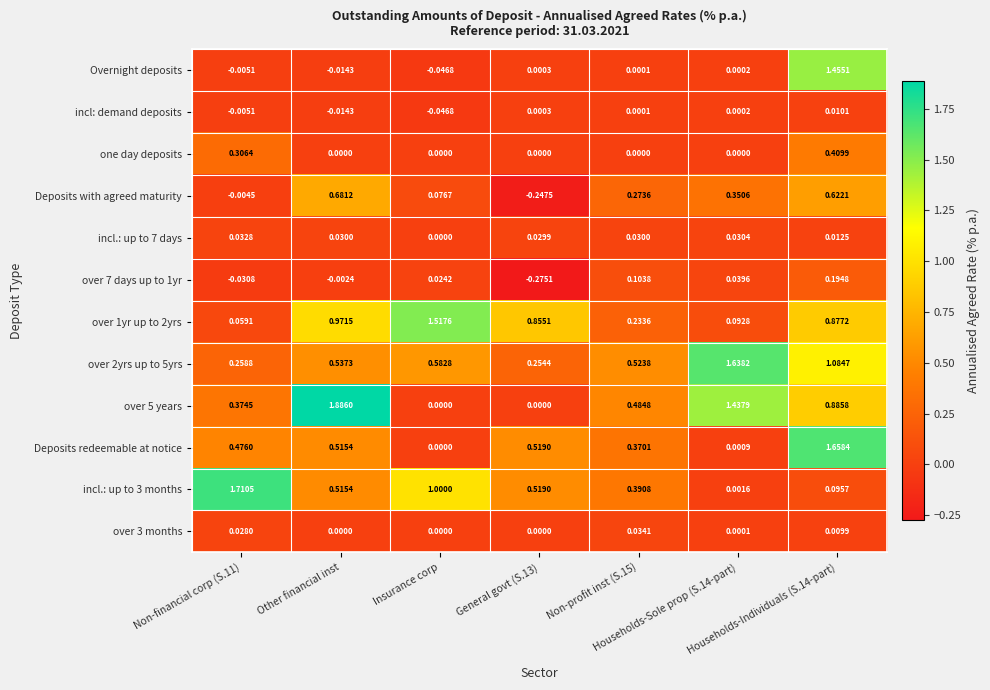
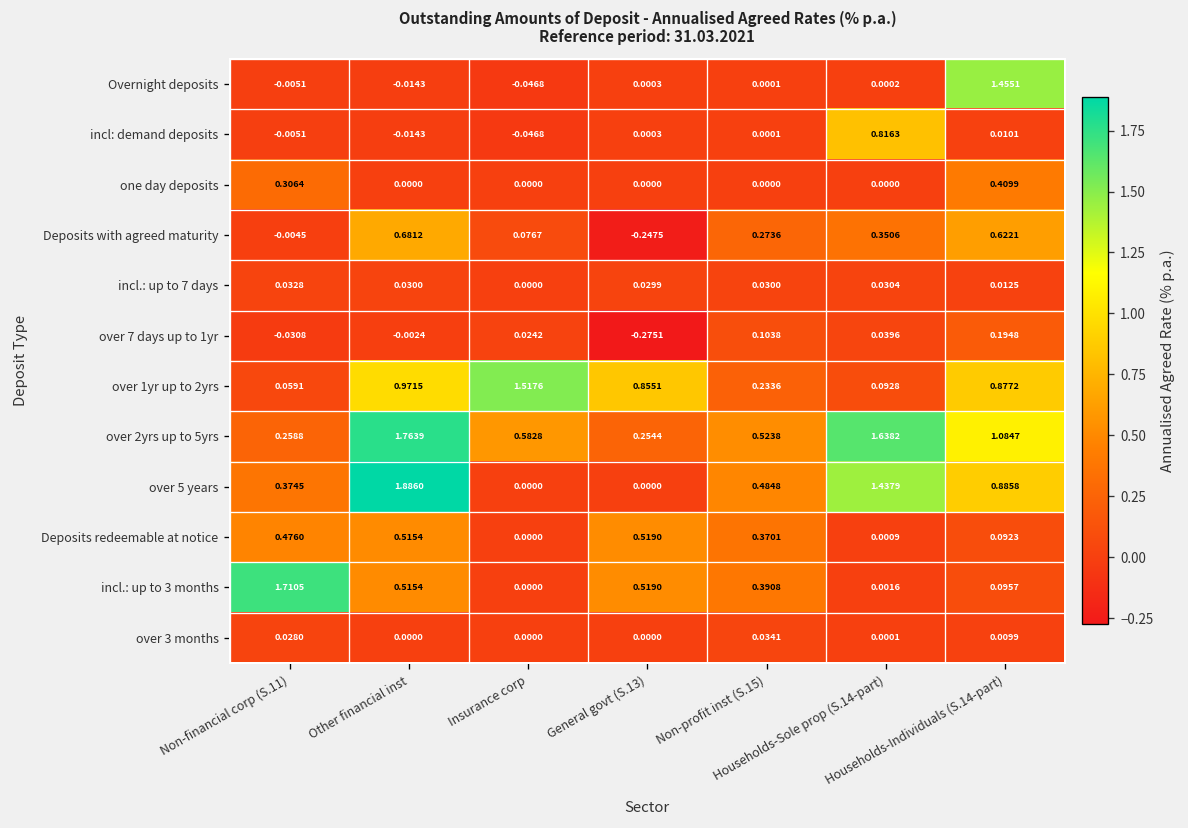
  {
    "Overnight deposits": {
      "Non-financial corp (S.11)": -0.0051,
      "Other financial inst": -0.0143,
      "Insurance corp": -0.0468,
      "General govt (S.13)": 0.0003,
      "Non-profit inst (S.15)": 0.0001,
      "Households-Sole prop (S.14-part)": 0.0002,
      "Households-Individuals (S.14-part)": 1.4551
    },
    "incl: demand deposits": {
      "Non-financial corp (S.11)": -0.0051,
      "Other financial inst": -0.0143,
      "Insurance corp": -0.0468,
      "General govt (S.13)": 0.0003,
      "Non-profit inst (S.15)": 0.0001,
-     "Households-Sole prop (S.14-part)": 0.0002,
+     "Households-Sole prop (S.14-part)": 0.8163,
      "Households-Individuals (S.14-part)": 0.0101
    },
    "one day deposits": {
      "Non-financial corp (S.11)": 0.3064,
      "Other financial inst": 0.0000,
      "Insurance corp": 0.0000,
      "General govt (S.13)": 0.0000,
      "Non-profit inst (S.15)": 0.0000,
      "Households-Sole prop (S.14-part)": 0.0000,
      "Households-Individuals (S.14-part)": 0.4099
    },
    "Deposits with agreed maturity": {
      "Non-financial corp (S.11)": -0.0045,
      "Other financial inst": 0.6812,
      "Insurance corp": 0.0767,
      "General govt (S.13)": -0.2475,
      "Non-profit inst (S.15)": 0.2736,
      "Households-Sole prop (S.14-part)": 0.3506,
      "Households-Individuals (S.14-part)": 0.6221
    },
    "incl.: up to 7 days": {
      "Non-financial corp (S.11)": 0.0328,
      "Other financial inst": 0.0300,
      "Insurance corp": 0.0000,
      "General govt (S.13)": 0.0299,
      "Non-profit inst (S.15)": 0.0300,
      "Households-Sole prop (S.14-part)": 0.0304,
      "Households-Individuals (S.14-part)": 0.0125
    },
    "over 7 days up to 1yr": {
      "Non-financial corp (S.11)": -0.0308,
      "Other financial inst": -0.0024,
      "Insurance corp": 0.0242,
      "General govt (S.13)": -0.2751,
      "Non-profit inst (S.15)": 0.1038,
      "Households-Sole prop (S.14-part)": 0.0396,
      "Households-Individuals (S.14-part)": 0.1948
    },
    "over 1yr up to 2yrs": {
      "Non-financial corp (S.11)": 0.0591,
      "Other financial inst": 0.9715,
      "Insurance corp": 1.5176,
      "General govt (S.13)": 0.8551,
      "Non-profit inst (S.15)": 0.2336,
      "Households-Sole prop (S.14-part)": 0.0928,
      "Households-Individuals (S.14-part)": 0.8772
    },
    "over 2yrs up to 5yrs": {
      "Non-financial corp (S.11)": 0.2588,
-     "Other financial inst": 0.5373,
+     "Other financial inst": 1.7639,
      "Insurance corp": 0.5828,
      "General govt (S.13)": 0.2544,
      "Non-profit inst (S.15)": 0.5238,
      "Households-Sole prop (S.14-part)": 1.6382,
      "Households-Individuals (S.14-part)": 1.0847
    },
    "over 5 years": {
      "Non-financial corp (S.11)": 0.3745,
      "Other financial inst": 1.8860,
      "Insurance corp": 0.0000,
      "General govt (S.13)": 0.0000,
      "Non-profit inst (S.15)": 0.4848,
      "Households-Sole prop (S.14-part)": 1.4379,
      "Households-Individuals (S.14-part)": 0.8858
    },
    "Deposits redeemable at notice": {
      "Non-financial corp (S.11)": 0.4760,
      "Other financial inst": 0.5154,
      "Insurance corp": 0.0000,
      "General govt (S.13)": 0.5190,
      "Non-profit inst (S.15)": 0.3701,
      "Households-Sole prop (S.14-part)": 0.0009,
-     "Households-Individuals (S.14-part)": 1.6584
+     "Households-Individuals (S.14-part)": 0.0923
    },
    "incl.: up to 3 months": {
      "Non-financial corp (S.11)": 1.7105,
      "Other financial inst": 0.5154,
-     "Insurance corp": 1.0000,
+     "Insurance corp": 0.0000,
      "General govt (S.13)": 0.5190,
      "Non-profit inst (S.15)": 0.3908,
      "Households-Sole prop (S.14-part)": 0.0016,
      "Households-Individuals (S.14-part)": 0.0957
    },
    "over 3 months": {
      "Non-financial corp (S.11)": 0.0280,
      "Other financial inst": 0.0000,
      "Insurance corp": 0.0000,
      "General govt (S.13)": 0.0000,
      "Non-profit inst (S.15)": 0.0341,
      "Households-Sole prop (S.14-part)": 0.0001,
      "Households-Individuals (S.14-part)": 0.0099
    }
  }
